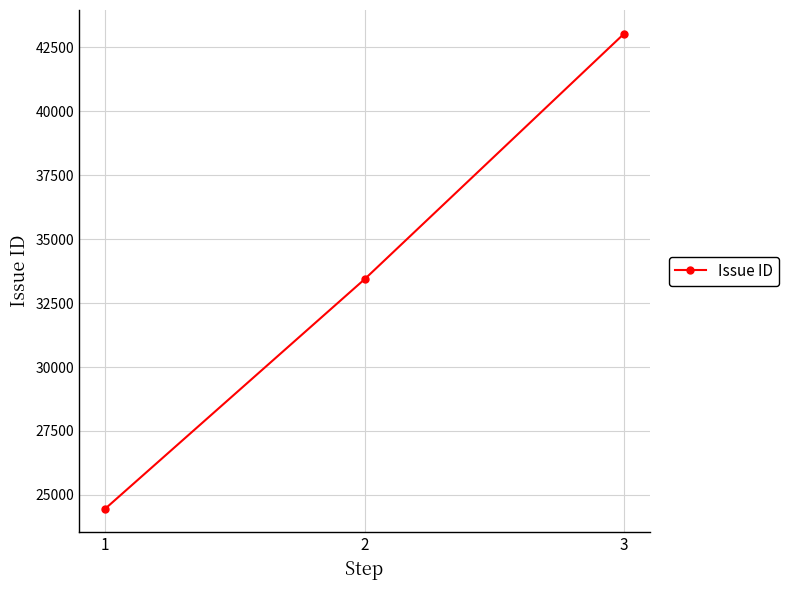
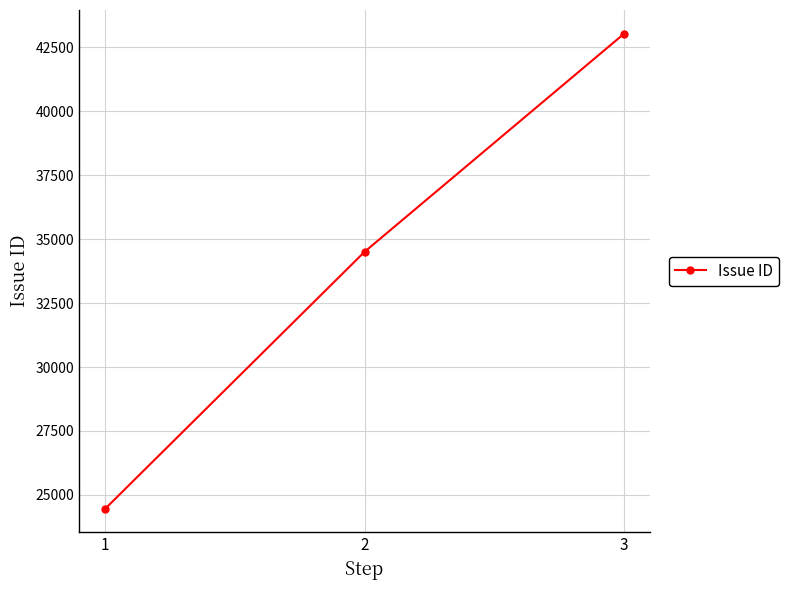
  {
    "1": 24500,
-   "2": 33400,
+   "2": 34500,
    "3": 43000
  }
